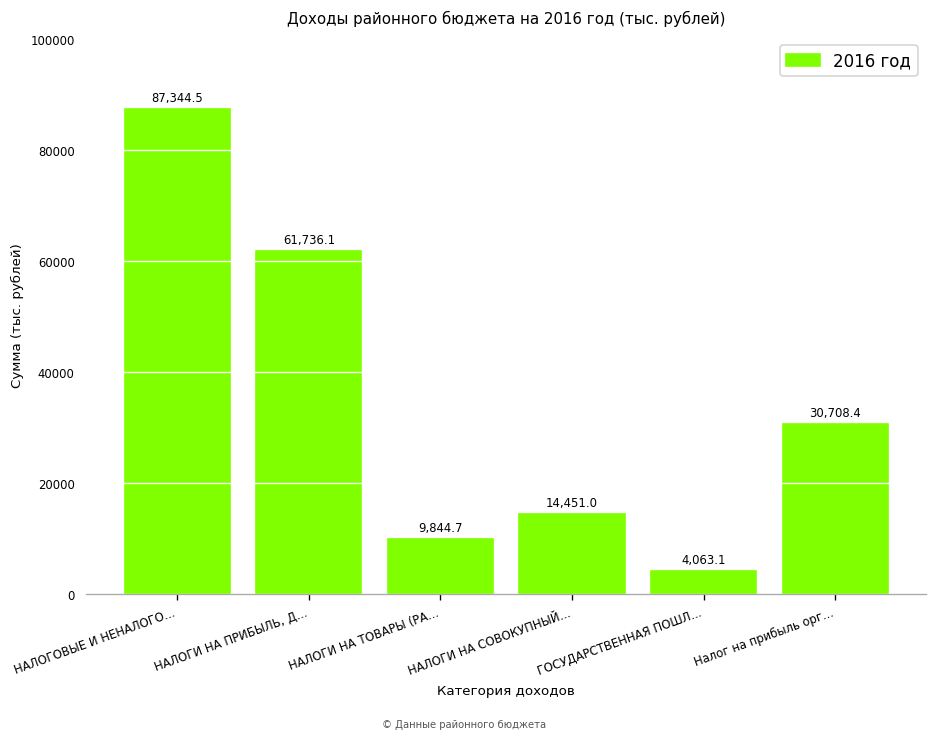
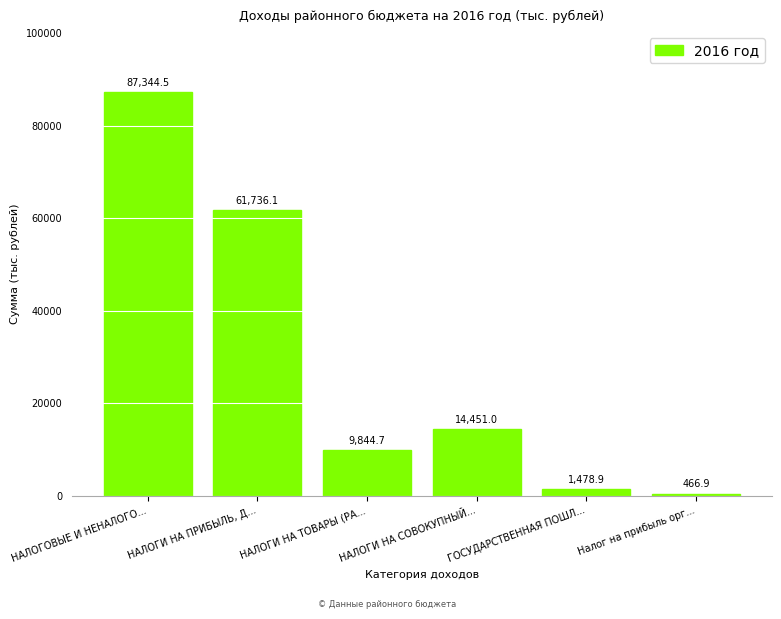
  {
    "НАЛОГОВЫЕ И НЕНАЛОГО...": "87,344.5",
    "НАЛОГИ НА ПРИБЫЛЬ, Д...": "61,736.1",
    "НАЛОГИ НА ТОВАРЫ (РА...": "9,844.7",
    "НАЛОГИ НА СОВОКУПНЫЙ...": "14,451.0",
-   "ГОСУДАРСТВЕННАЯ ПОШЛ...": "4,063.1",
-   "Налог на прибыль орг...": "30,708.4"
+   "ГОСУДАРСТВЕННАЯ ПОШЛ...": "1,478.9",
+   "Налог на прибыль орг...": "466.9"
  }
